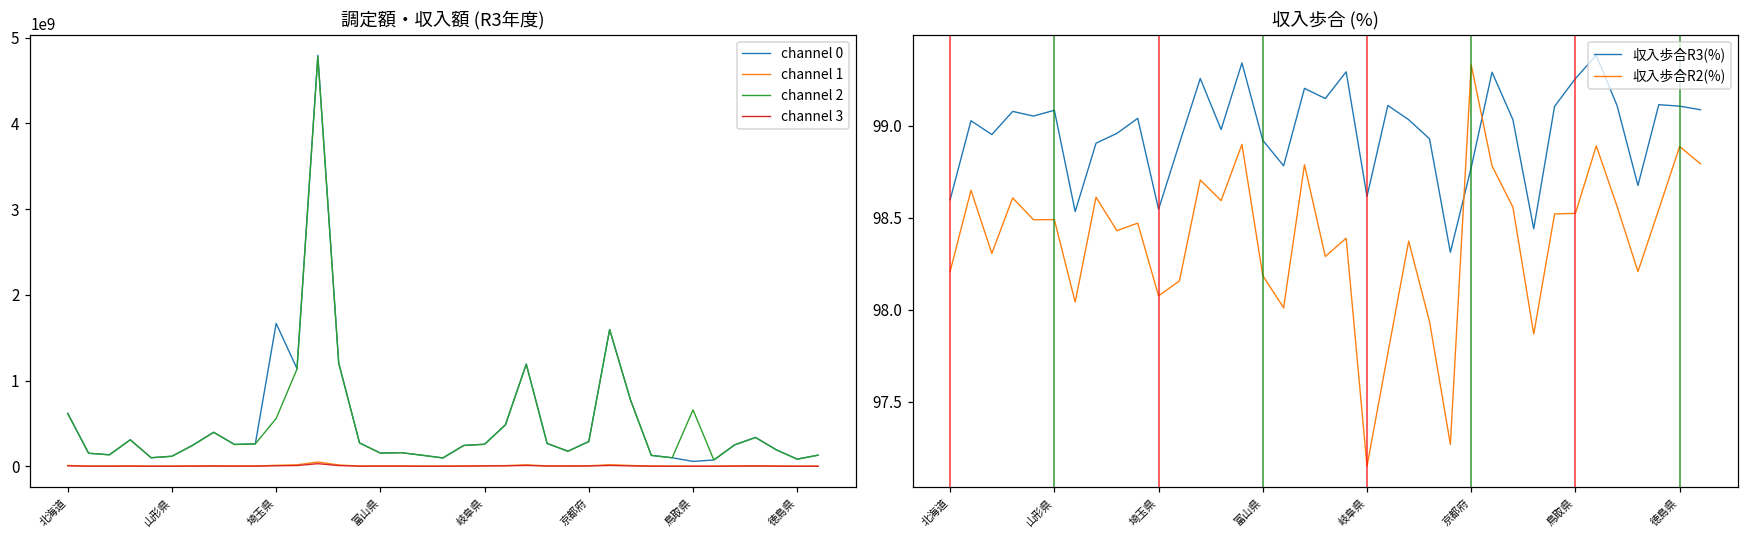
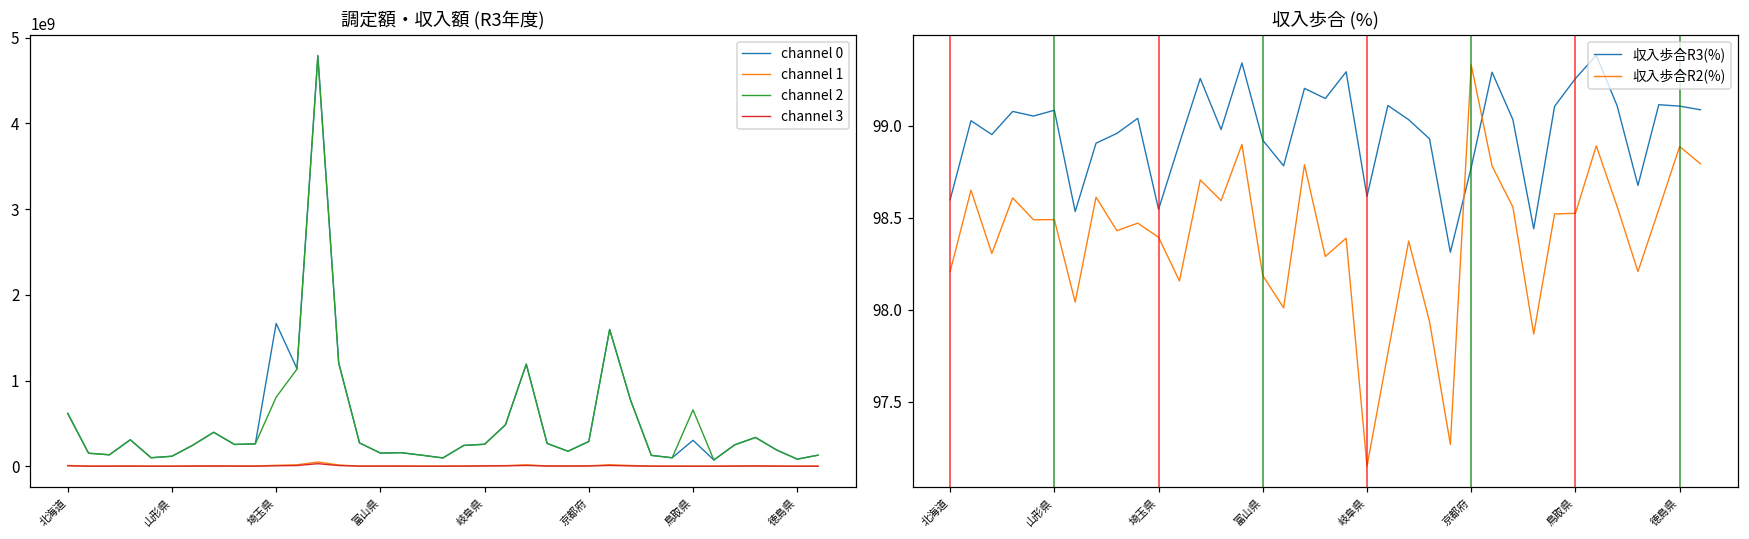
  {
    "調定額・収入額 (R3年度)": {
      "channel 0": {
        "埼玉県": 1700000000,
-       "鳥取県": 100000000
+       "鳥取県": 300000000
      },
      "channel 2": {
-       "埼玉県": 600000000,
+       "埼玉県": 800000000,
        "鳥取県": 700000000
      }
    },
    "収入歩合 (%)": {
      "収入歩合R3(%)": {
        "北海道": 98.60,
        "山形県": 99.08,
        "埼玉県": 98.55,
        "富山県": 98.92,
        "岐阜県": 98.62,
        "京都府": 98.77,
        "鳥取県": 99.26,
        "徳島県": 99.11
      },
      "収入歩合R2(%)": {
        "北海道": 98.21,
        "山形県": 98.49,
-       "埼玉県": 98.08,
+       "埼玉県": 98.39,
        "富山県": 98.19,
        "岐阜県": 97.15,
        "京都府": 99.33,
        "鳥取県": 98.52,
        "徳島県": 98.89
      }
    }
  }
